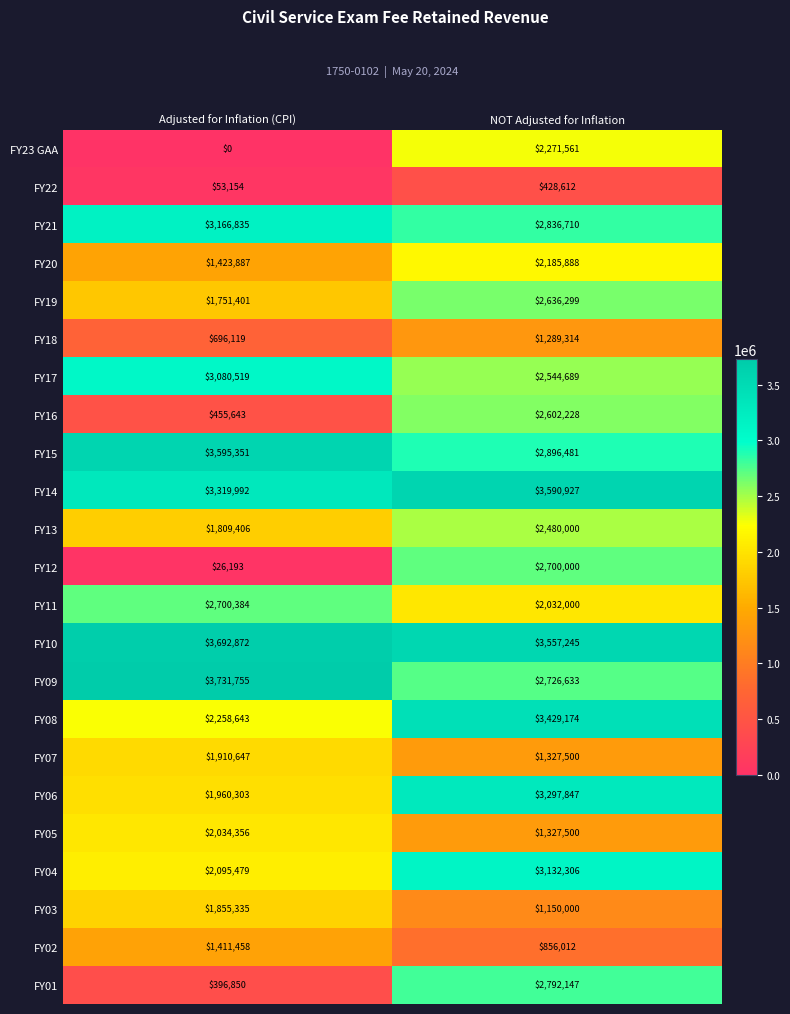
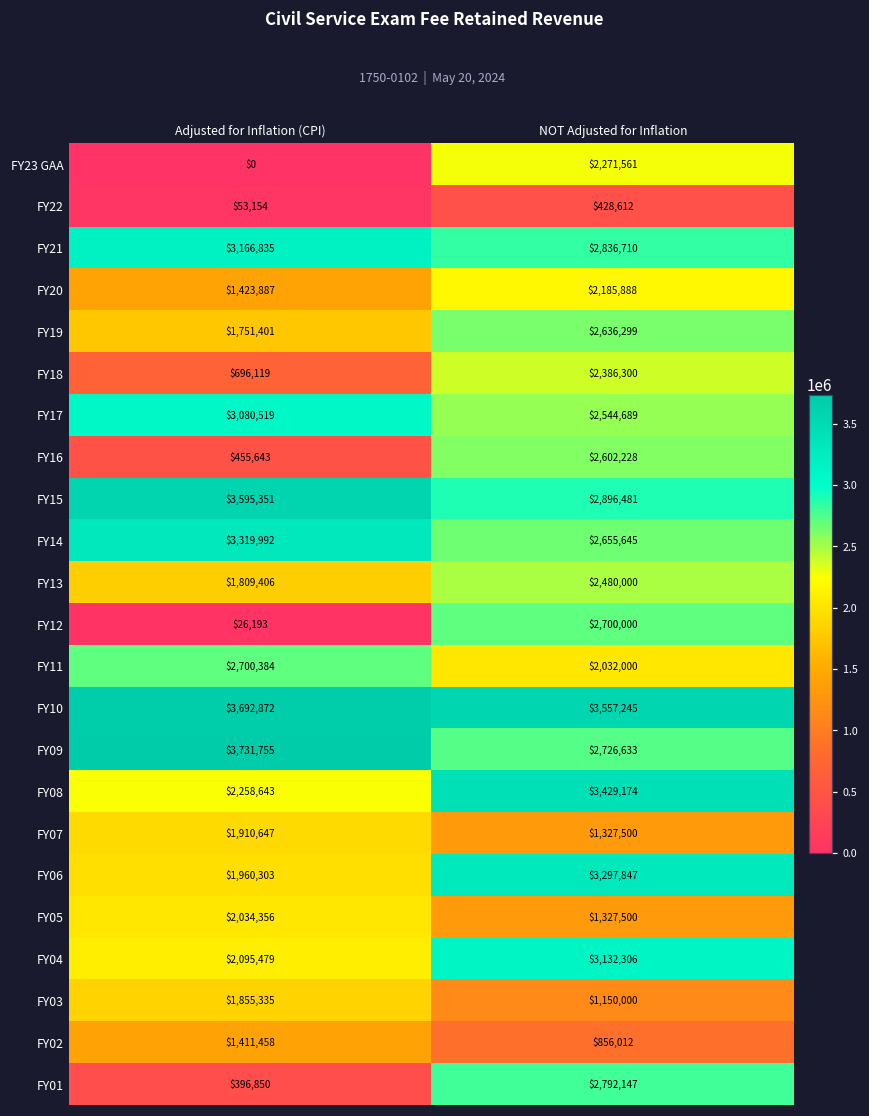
  {
    "FY23 GAA": {
      "Adjusted for Inflation (CPI)": "$0",
      "NOT Adjusted for Inflation": "$2,271,561"
    },
    "FY22": {
      "Adjusted for Inflation (CPI)": "$53,154",
      "NOT Adjusted for Inflation": "$428,612"
    },
    "FY21": {
      "Adjusted for Inflation (CPI)": "$3,166,835",
      "NOT Adjusted for Inflation": "$2,836,710"
    },
    "FY20": {
      "Adjusted for Inflation (CPI)": "$1,423,887",
      "NOT Adjusted for Inflation": "$2,185,888"
    },
    "FY19": {
      "Adjusted for Inflation (CPI)": "$1,751,401",
      "NOT Adjusted for Inflation": "$2,636,299"
    },
    "FY18": {
      "Adjusted for Inflation (CPI)": "$696,119",
-     "NOT Adjusted for Inflation": "$1,289,314"
+     "NOT Adjusted for Inflation": "$2,386,300"
    },
    "FY17": {
      "Adjusted for Inflation (CPI)": "$3,080,519",
      "NOT Adjusted for Inflation": "$2,544,689"
    },
    "FY16": {
      "Adjusted for Inflation (CPI)": "$455,643",
      "NOT Adjusted for Inflation": "$2,602,228"
    },
    "FY15": {
      "Adjusted for Inflation (CPI)": "$3,595,351",
      "NOT Adjusted for Inflation": "$2,896,481"
    },
    "FY14": {
      "Adjusted for Inflation (CPI)": "$3,319,992",
-     "NOT Adjusted for Inflation": "$3,590,927"
+     "NOT Adjusted for Inflation": "$2,655,645"
    },
    "FY13": {
      "Adjusted for Inflation (CPI)": "$1,809,406",
      "NOT Adjusted for Inflation": "$2,480,000"
    },
    "FY12": {
      "Adjusted for Inflation (CPI)": "$26,193",
      "NOT Adjusted for Inflation": "$2,700,000"
    },
    "FY11": {
      "Adjusted for Inflation (CPI)": "$2,700,384",
      "NOT Adjusted for Inflation": "$2,032,000"
    },
    "FY10": {
      "Adjusted for Inflation (CPI)": "$3,692,872",
      "NOT Adjusted for Inflation": "$3,557,245"
    },
    "FY09": {
      "Adjusted for Inflation (CPI)": "$3,731,755",
      "NOT Adjusted for Inflation": "$2,726,633"
    },
    "FY08": {
      "Adjusted for Inflation (CPI)": "$2,258,643",
      "NOT Adjusted for Inflation": "$3,429,174"
    },
    "FY07": {
      "Adjusted for Inflation (CPI)": "$1,910,647",
      "NOT Adjusted for Inflation": "$1,327,500"
    },
    "FY06": {
      "Adjusted for Inflation (CPI)": "$1,960,303",
      "NOT Adjusted for Inflation": "$3,297,847"
    },
    "FY05": {
      "Adjusted for Inflation (CPI)": "$2,034,356",
      "NOT Adjusted for Inflation": "$1,327,500"
    },
    "FY04": {
      "Adjusted for Inflation (CPI)": "$2,095,479",
      "NOT Adjusted for Inflation": "$3,132,306"
    },
    "FY03": {
      "Adjusted for Inflation (CPI)": "$1,855,335",
      "NOT Adjusted for Inflation": "$1,150,000"
    },
    "FY02": {
      "Adjusted for Inflation (CPI)": "$1,411,458",
      "NOT Adjusted for Inflation": "$856,012"
    },
    "FY01": {
      "Adjusted for Inflation (CPI)": "$396,850",
      "NOT Adjusted for Inflation": "$2,792,147"
    }
  }
